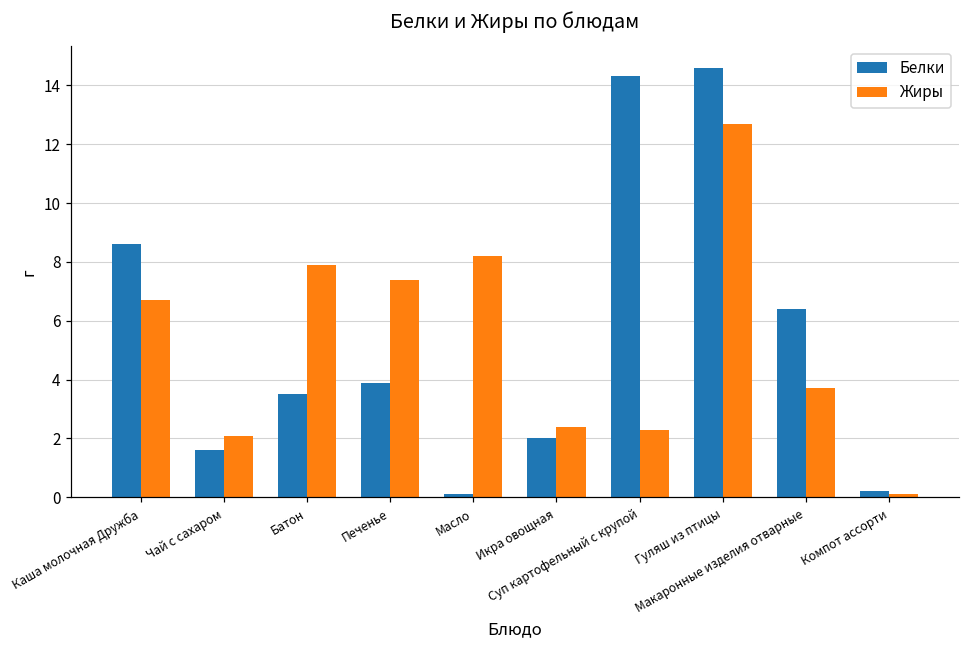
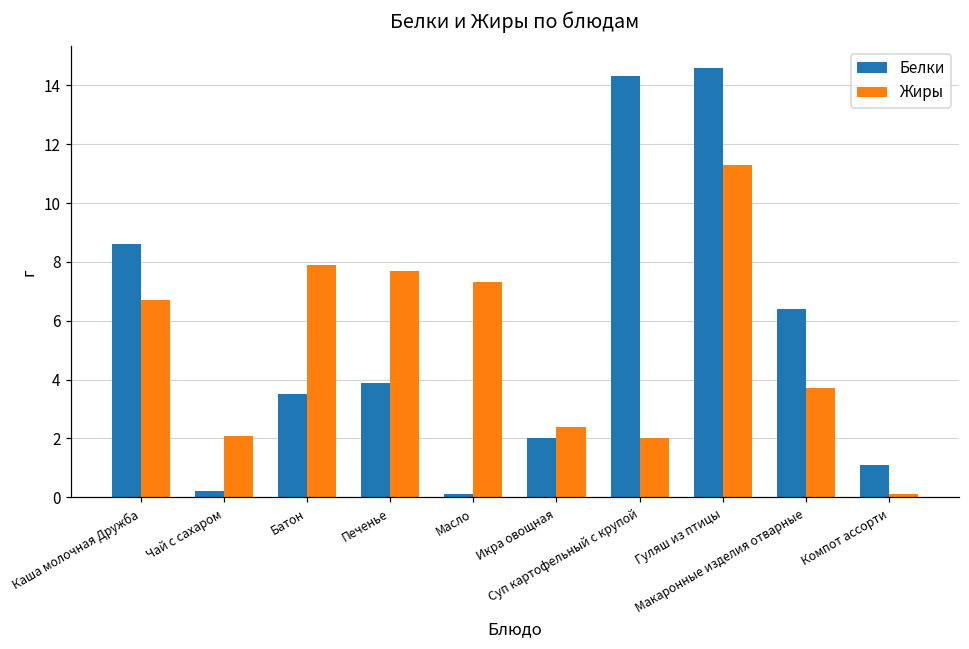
  {
    "Белки": {
      "Каша молочная Дружба": 8.6,
-     "Чай с сахаром": 1.6,
+     "Чай с сахаром": 0.2,
      "Батон": 3.5,
      "Печенье": 3.9,
      "Масло": 0.1,
      "Икра овощная": 2.0,
      "Суп картофельный с крупой": 14.3,
      "Гуляш из птицы": 14.6,
      "Макаронные изделия отварные": 6.4,
-     "Компот ассорти": 0.2
+     "Компот ассорти": 1.1
    },
    "Жиры": {
      "Каша молочная Дружба": 6.7,
      "Чай с сахаром": 2.1,
      "Батон": 7.9,
-     "Печенье": 7.4,
-     "Масло": 8.2,
+     "Печенье": 7.7,
+     "Масло": 7.3,
      "Икра овощная": 2.4,
-     "Суп картофельный с крупой": 2.3,
-     "Гуляш из птицы": 12.7,
+     "Суп картофельный с крупой": 2.0,
+     "Гуляш из птицы": 11.3,
      "Макаронные изделия отварные": 3.7,
      "Компот ассорти": 0.1
    }
  }
